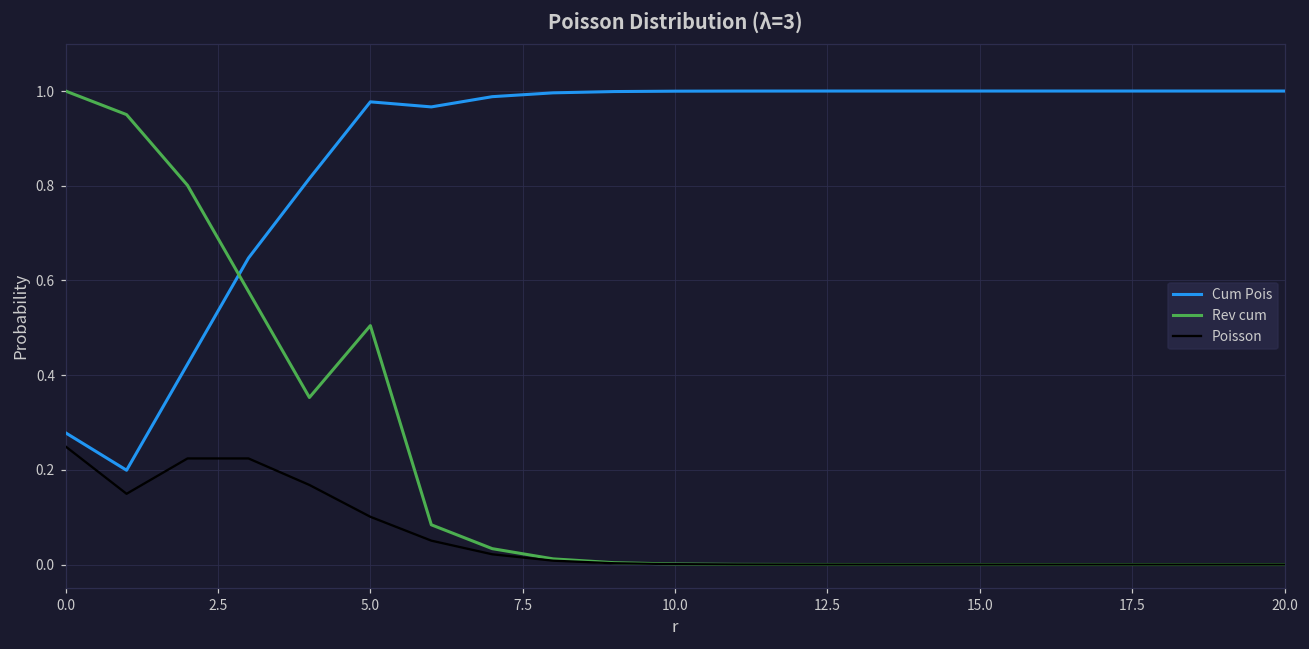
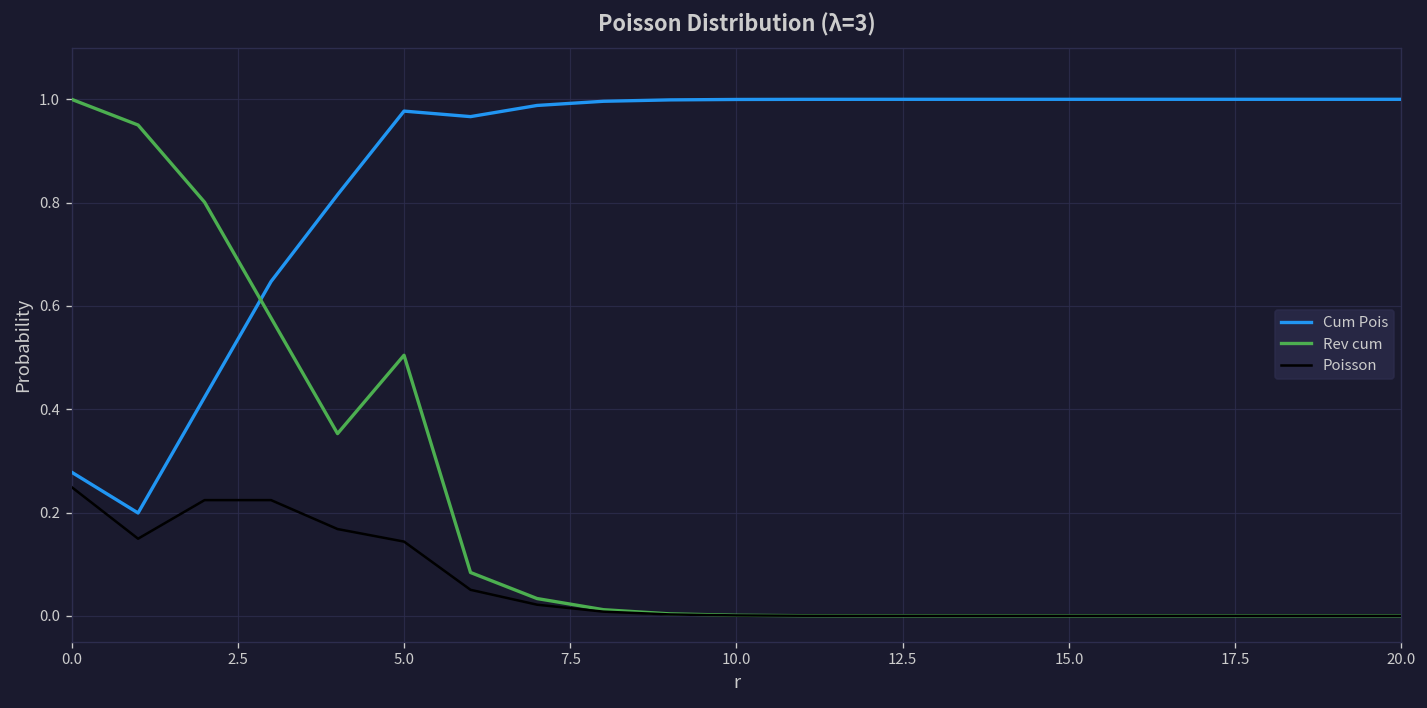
  {
    "Cum Pois": {
      "0.0": 0.28,
      "5.0": 0.98,
      "10.0": 1.00,
      "15.0": 1.00,
      "20.0": 1.00
    },
    "Rev cum": {
      "0.0": 1.00,
      "5.0": 0.50
    },
    "Poisson": {
      "0.0": 0.25,
-     "5.0": 0.10
+     "5.0": 0.14
    }
  }
